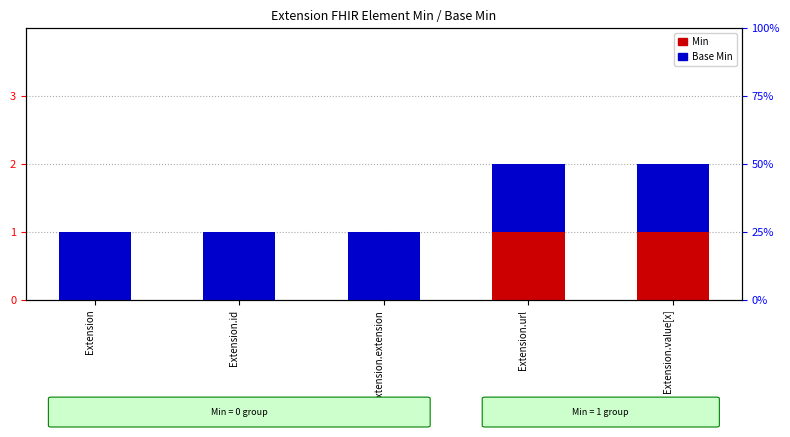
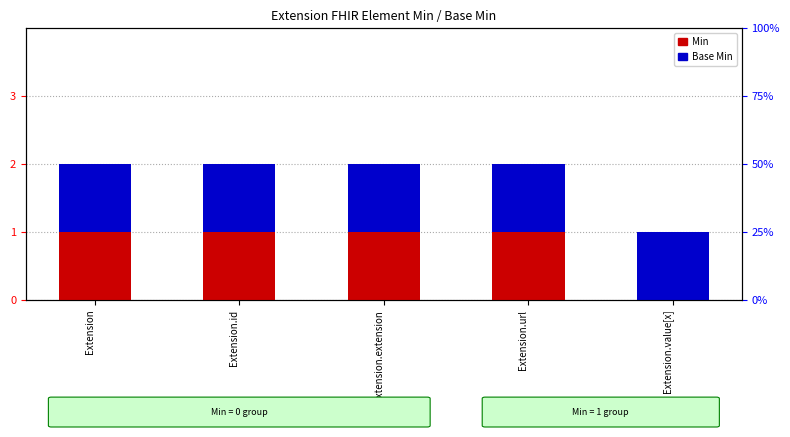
  {
    "Min": {
-     "Extension": 0,
-     "Extension.id": 0,
-     "Extension.extension": 0,
+     "Extension": 1,
+     "Extension.id": 1,
+     "Extension.extension": 1,
      "Extension.url": 1,
-     "Extension.value[x]": 1
+     "Extension.value[x]": 0
    },
    "Base Min": {
      "Extension": 1,
      "Extension.id": 1,
      "Extension.extension": 1,
      "Extension.url": 1,
      "Extension.value[x]": 1
    }
  }
